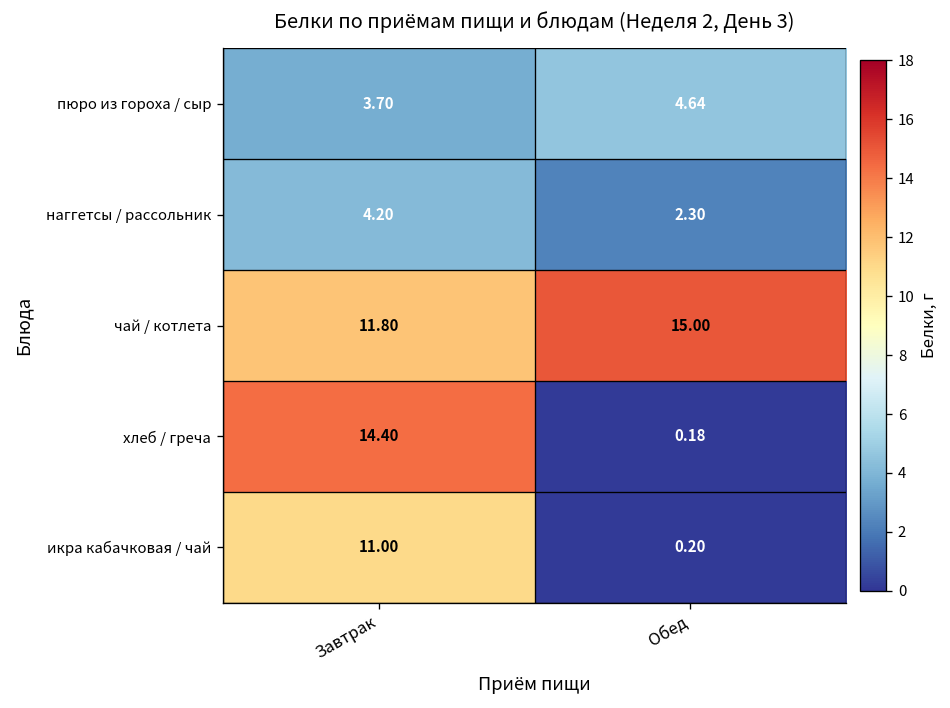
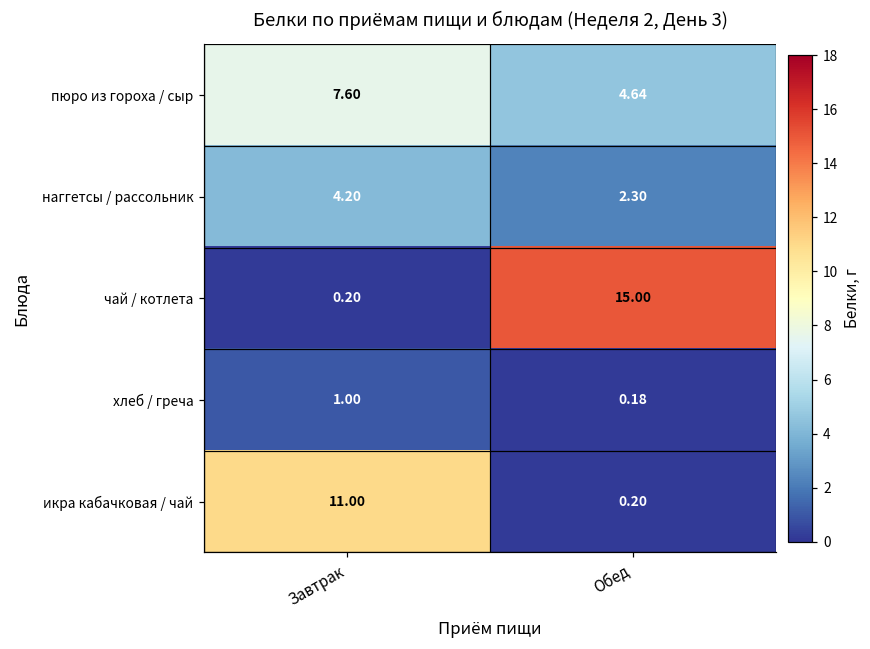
  {
    "пюро из гороха / сыр": {
-     "Завтрак": 3.70,
+     "Завтрак": 7.60,
      "Обед": 4.64
    },
    "наггетсы / рассольник": {
      "Завтрак": 4.20,
      "Обед": 2.30
    },
    "чай / котлета": {
-     "Завтрак": 11.80,
+     "Завтрак": 0.20,
      "Обед": 15.00
    },
    "хлеб / греча": {
-     "Завтрак": 14.40,
+     "Завтрак": 1.00,
      "Обед": 0.18
    },
    "икра кабачковая / чай": {
      "Завтрак": 11.00,
      "Обед": 0.20
    }
  }
